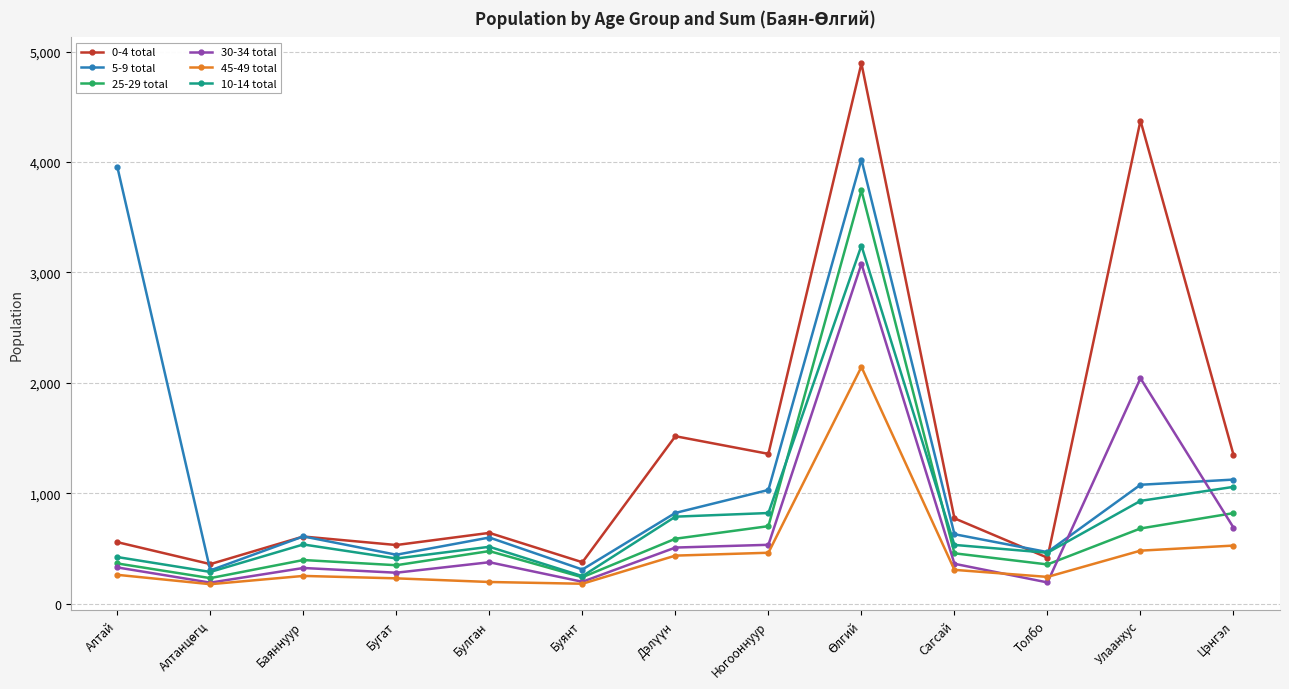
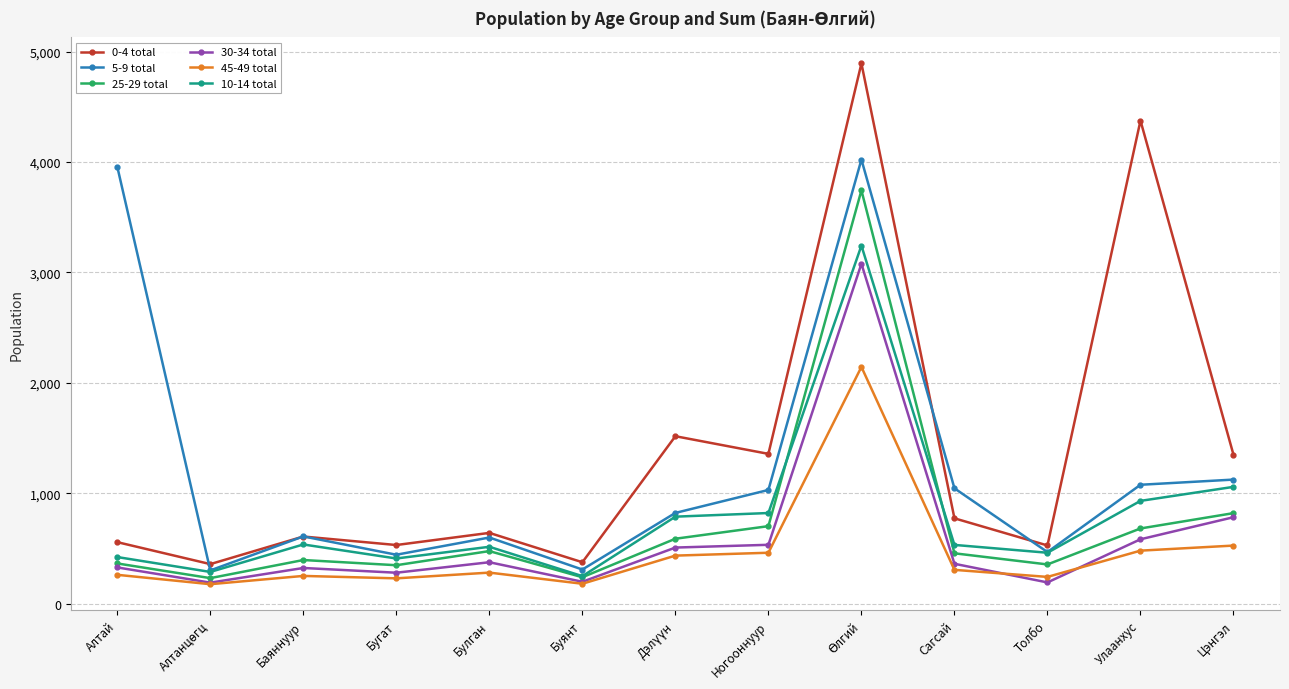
  {
    "0-4 total": {
      "Алтай": "560",
      "Алтанцөгц": "360",
      "Бугат": "530",
      "Булган": "640",
      "Буянт": "370",
      "Дэлүүн": "1,520",
      "Ногооннуур": "1,360",
      "Өлгий": "4,890",
      "Сагсай": "770",
-     "Толбо": "420",
+     "Толбо": "530",
      "Улаанхус": "4,380",
      "Цэнгэл": "1,350"
    },
    "5-9 total": {
      "Алтай": "3,960",
      "Бугат": "440",
      "Булган": "600",
      "Буянт": "310",
      "Дэлүүн": "820",
      "Ногооннуур": "1,030",
      "Өлгий": "4,020",
-     "Сагсай": "630",
+     "Сагсай": "1,040",
      "Улаанхус": "1,080",
      "Цэнгэл": "1,120"
    },
    "30-34 total": {
      "Алтай": "330",
      "Баяннуур": "320",
      "Бугат": "280",
      "Булган": "370",
      "Дэлүүн": "510",
      "Ногооннуур": "530",
      "Өлгий": "3,080",
      "Сагсай": "360",
      "Толбо": "190",
-     "Улаанхус": "2,040",
-     "Цэнгэл": "690"
+     "Улаанхус": "580",
+     "Цэнгэл": "780"
    },
    "45-49 total": {
      "Алтай": "260",
      "Баяннуур": "250",
      "Бугат": "230",
-     "Булган": "200",
+     "Булган": "280",
      "Дэлүүн": "430",
      "Ногооннуур": "460",
      "Өлгий": "2,140",
      "Сагсай": "310",
      "Толбо": "240",
      "Улаанхус": "480",
      "Цэнгэл": "530"
    }
  }
